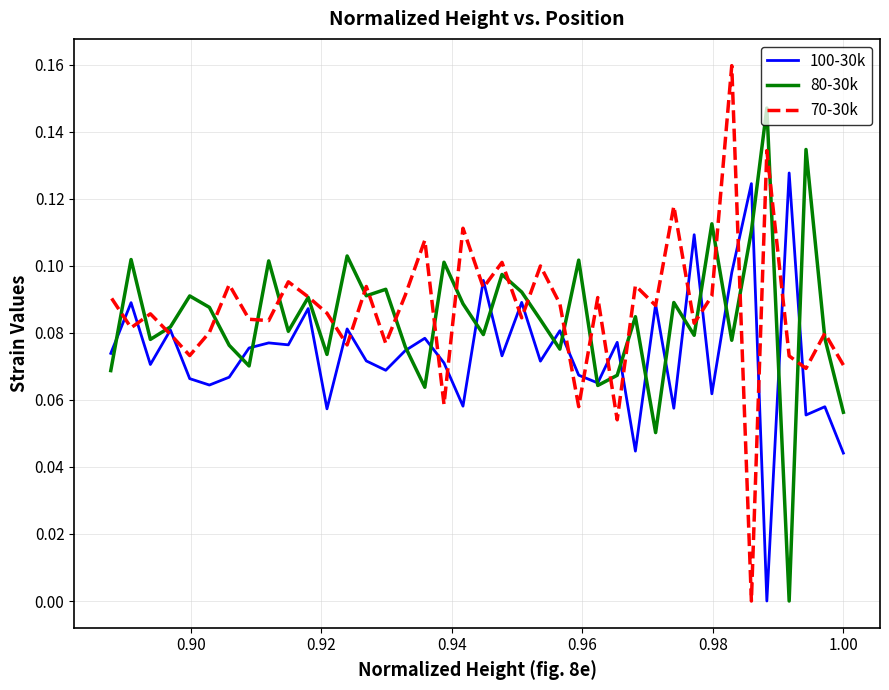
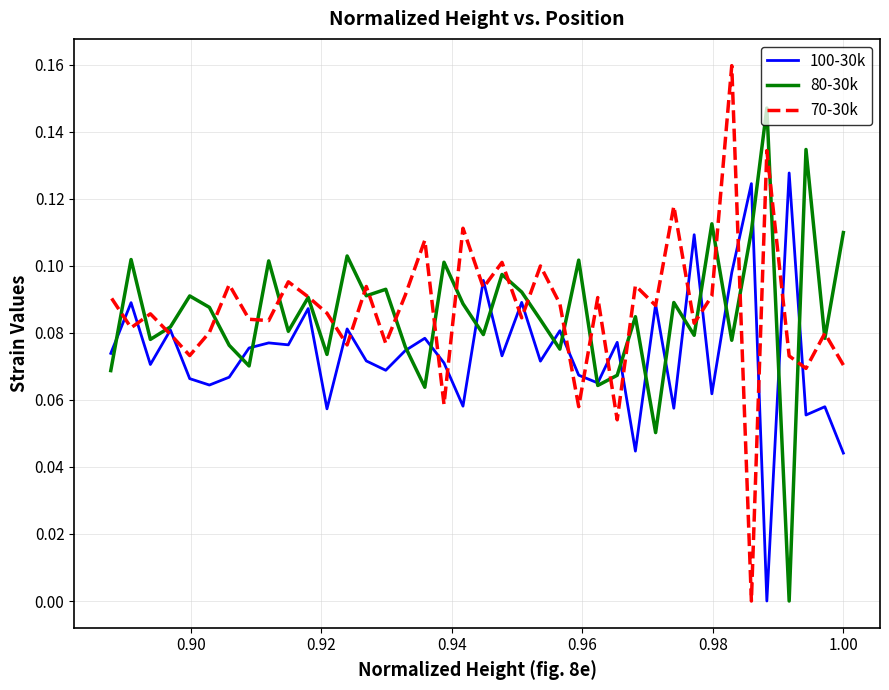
  {
    "100-30k": {
      "1.00": 0.044
    },
    "80-30k": {
-     "1.00": 0.056
+     "1.00": 0.110
    },
    "70-30k": {
      "1.00": 0.070
    }
  }
